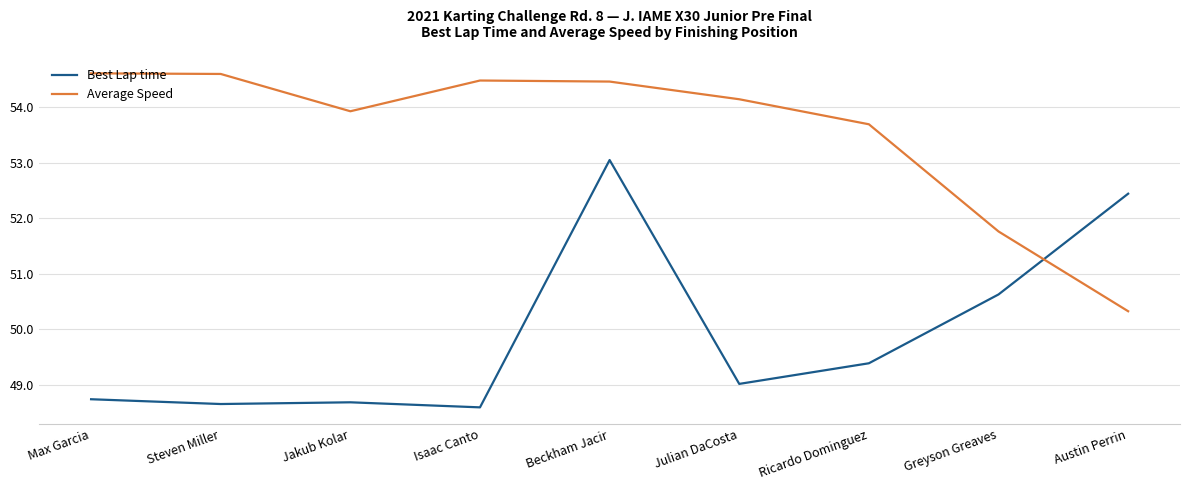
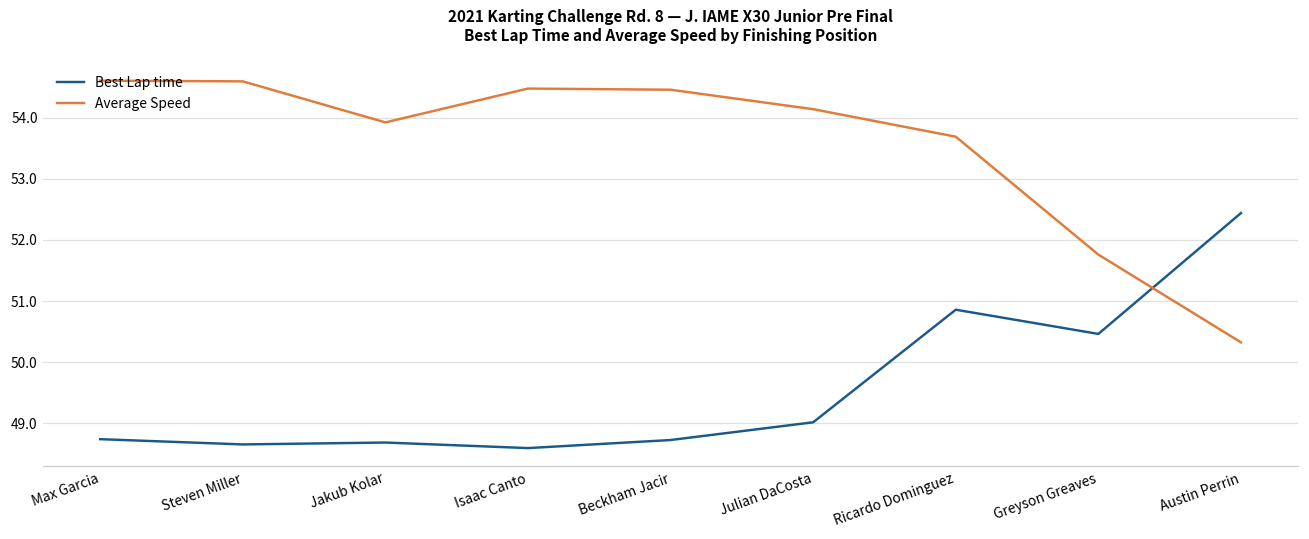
  {
    "Best Lap time": {
      "Max Garcia": 48.7,
      "Steven Miller": 48.7,
      "Jakub Kolar": 48.7,
      "Isaac Canto": 48.6,
-     "Beckham Jacir": 53.0,
+     "Beckham Jacir": 48.7,
      "Julian DaCosta": 49.0,
-     "Ricardo Dominguez": 49.4,
-     "Greyson Greaves": 50.6,
+     "Ricardo Dominguez": 50.9,
+     "Greyson Greaves": 50.5,
      "Austin Perrin": 52.4
    },
    "Average Speed": {
      "Max Garcia": 54.6,
      "Steven Miller": 54.6,
      "Jakub Kolar": 53.9,
      "Isaac Canto": 54.5,
      "Beckham Jacir": 54.5,
      "Julian DaCosta": 54.1,
      "Ricardo Dominguez": 53.7,
      "Greyson Greaves": 51.8,
      "Austin Perrin": 50.3
    }
  }
